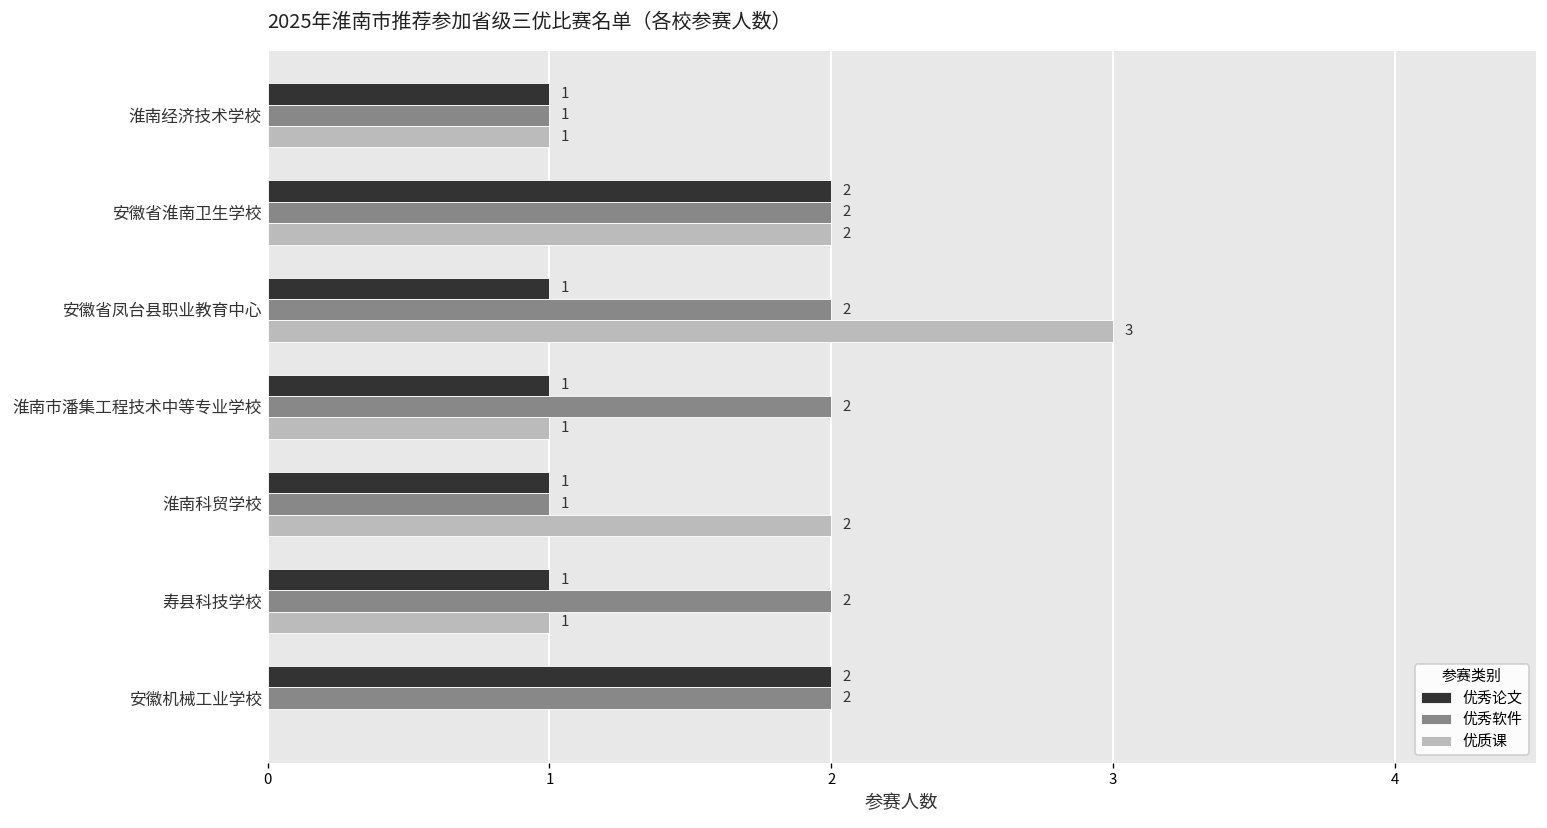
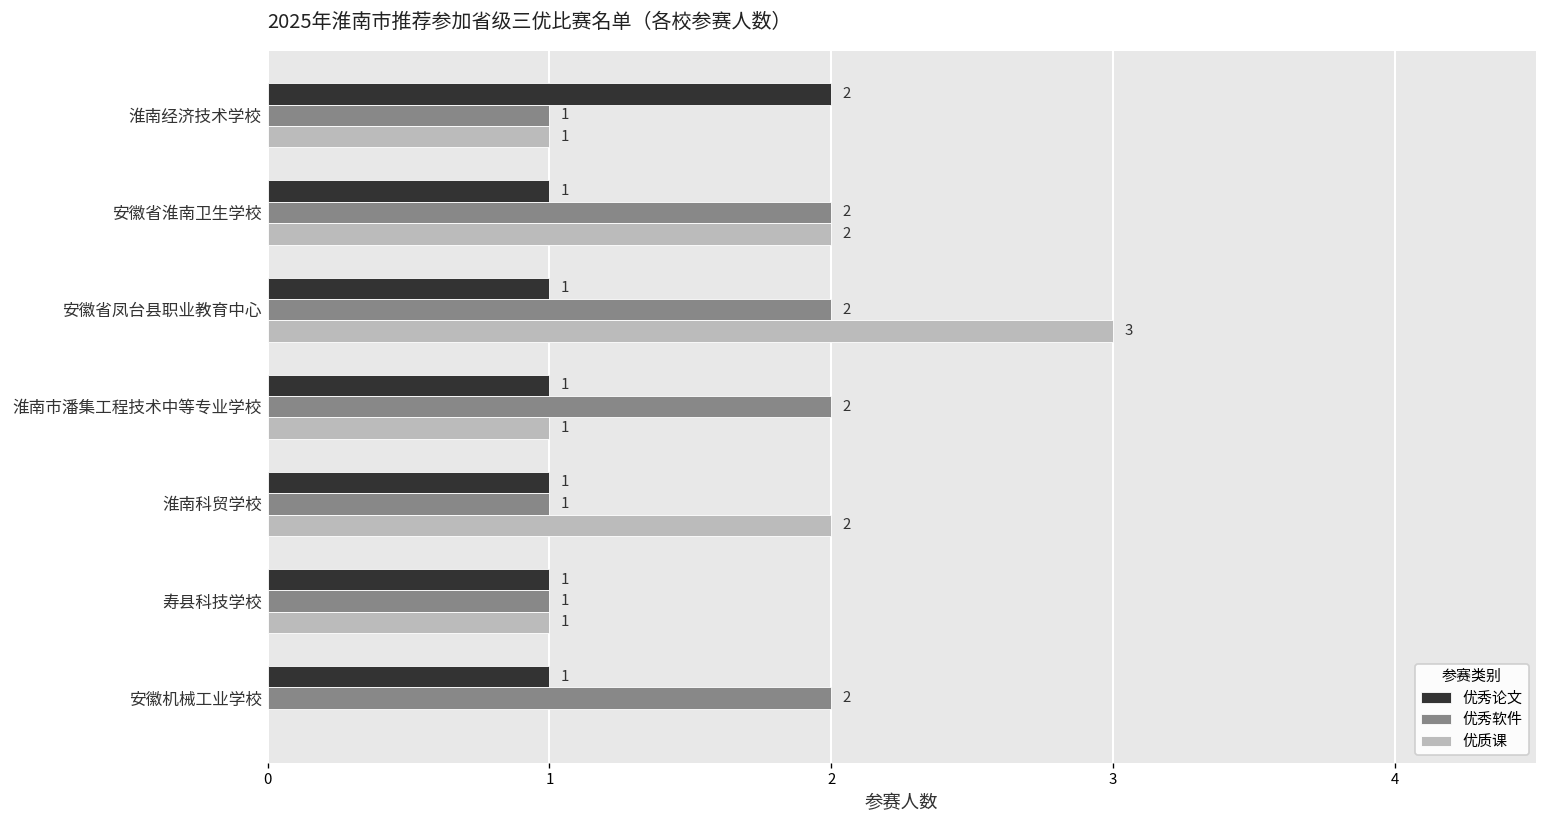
  {
    "优秀论文": {
-     "淮南经济技术学校": 1,
-     "安徽省淮南卫生学校": 2,
+     "淮南经济技术学校": 2,
+     "安徽省淮南卫生学校": 1,
      "安徽省凤台县职业教育中心": 1,
      "淮南市潘集工程技术中等专业学校": 1,
      "淮南科贸学校": 1,
      "寿县科技学校": 1,
-     "安徽机械工业学校": 2
+     "安徽机械工业学校": 1
    },
    "优秀软件": {
      "淮南经济技术学校": 1,
      "安徽省淮南卫生学校": 2,
      "安徽省凤台县职业教育中心": 2,
      "淮南市潘集工程技术中等专业学校": 2,
      "淮南科贸学校": 1,
-     "寿县科技学校": 2,
+     "寿县科技学校": 1,
      "安徽机械工业学校": 2
    },
    "优质课": {
      "淮南经济技术学校": 1,
      "安徽省淮南卫生学校": 2,
      "安徽省凤台县职业教育中心": 3,
      "淮南市潘集工程技术中等专业学校": 1,
      "淮南科贸学校": 2,
      "寿县科技学校": 1
    }
  }
